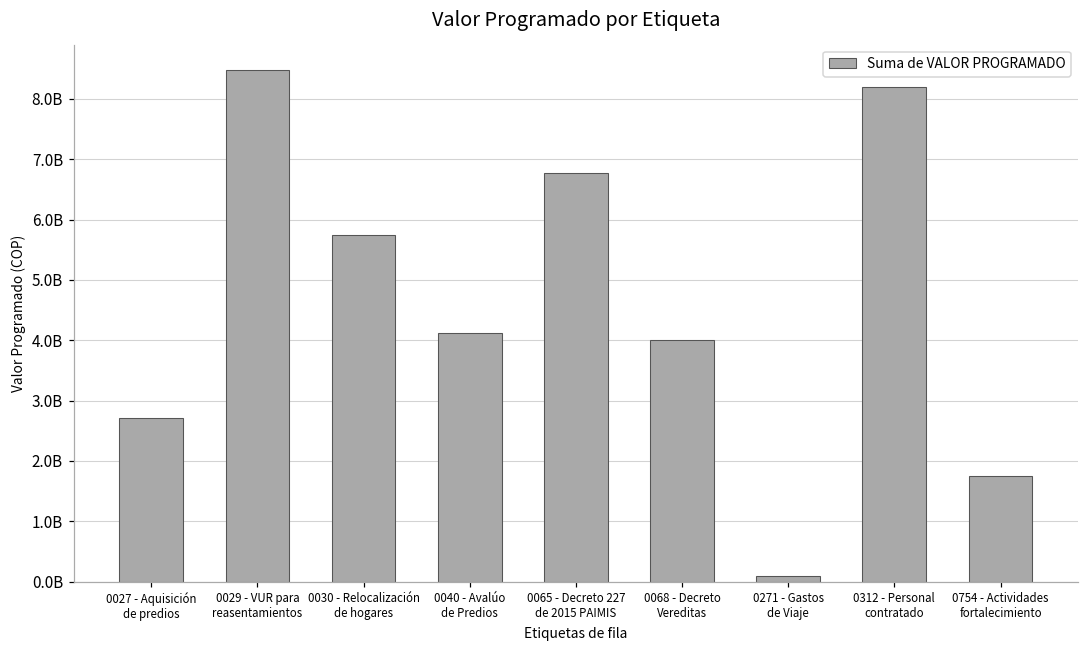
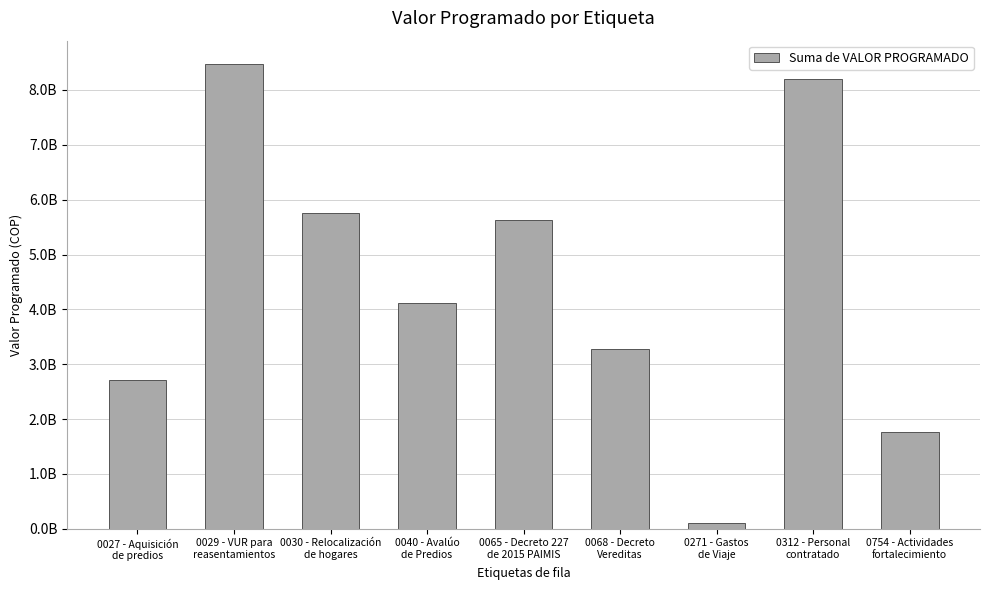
  {
    "0027 - Aquisición de predios": 2700000000,
    "0029 - VUR para reasentamientos": 8500000000,
    "0030 - Relocalización de hogares": 5800000000,
    "0040 - Avalúo de Predios": 4100000000,
-   "0065 - Decreto 227 de 2015 PAIMIS": 6800000000,
-   "0068 - Decreto Vereditas": 4000000000,
+   "0065 - Decreto 227 de 2015 PAIMIS": 5600000000,
+   "0068 - Decreto Vereditas": 3300000000,
    "0271 - Gastos de Viaje": 100000000,
    "0312 - Personal contratado": 8200000000,
    "0754 - Actividades fortalecimiento": 1800000000
  }
